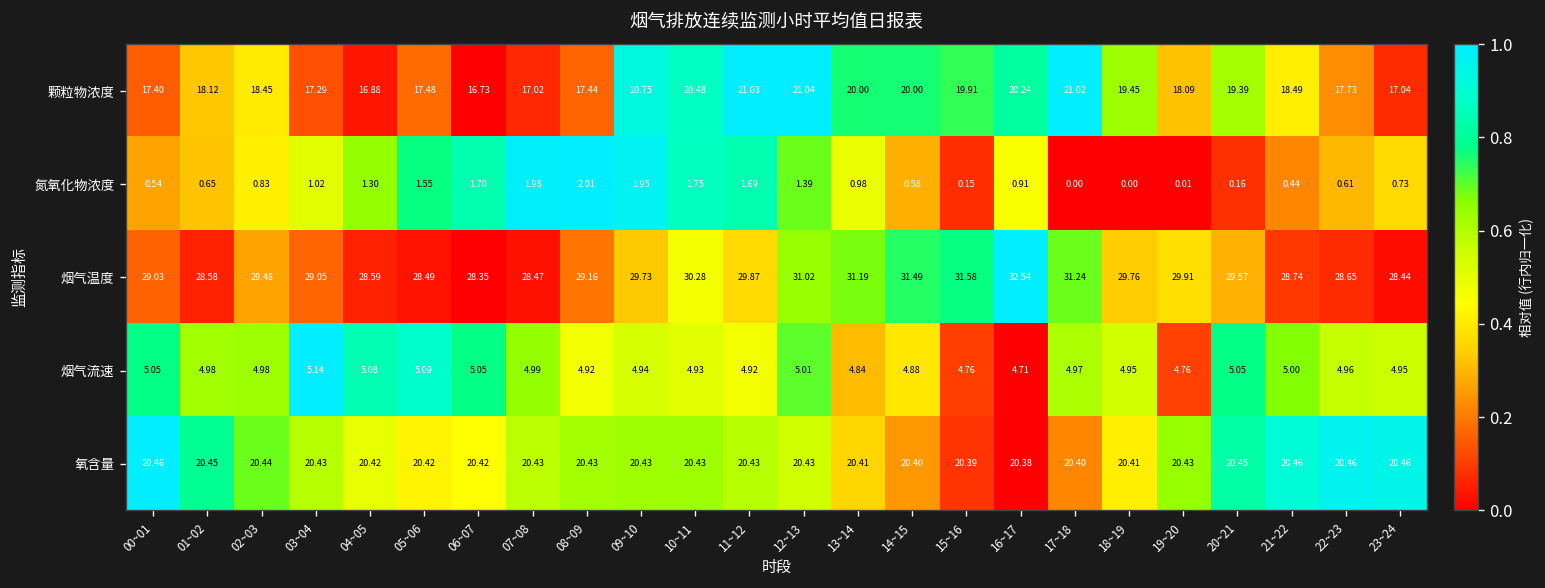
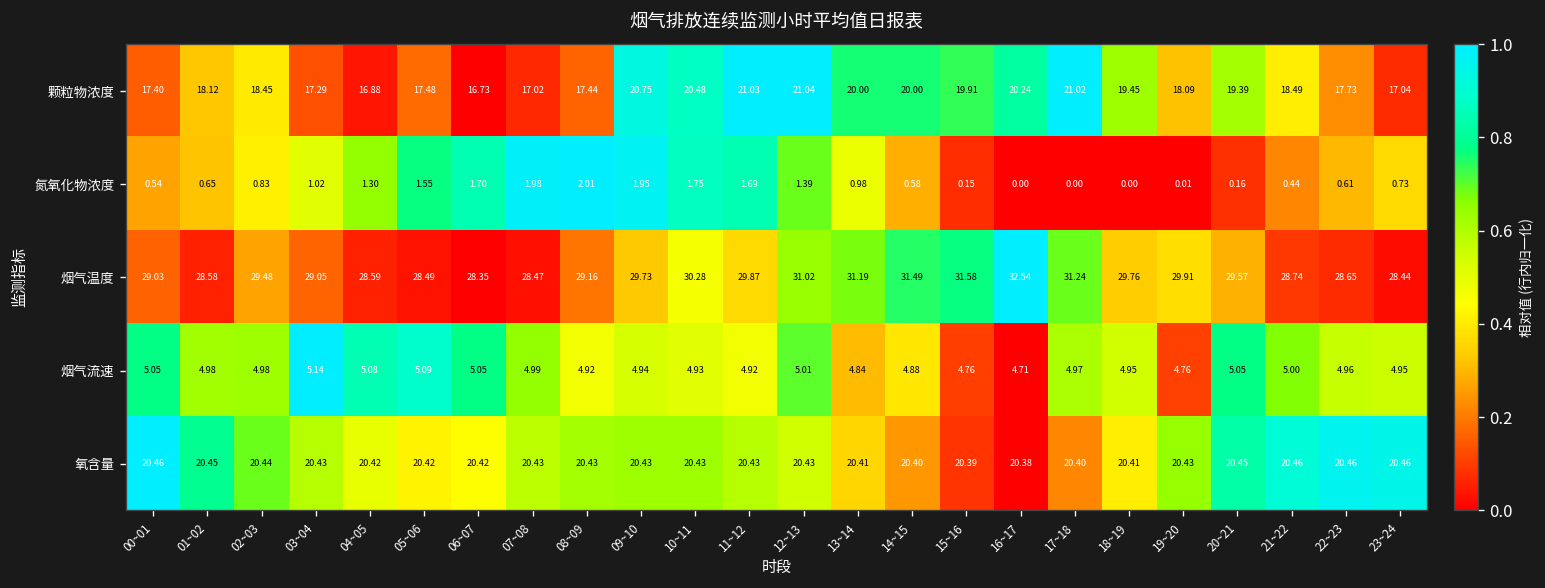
  {
    "颗粒物浓度": {
      "00~01": 17.40,
      "01~02": 18.12,
      "02~03": 18.45,
      "03~04": 17.29,
      "04~05": 16.88,
      "05~06": 17.48,
      "06~07": 16.73,
      "07~08": 17.02,
      "08~09": 17.44,
      "09~10": 20.75,
      "10~11": 20.48,
      "11~12": 21.03,
      "12~13": 21.04,
      "13~14": 20.00,
      "14~15": 20.00,
      "15~16": 19.91,
      "16~17": 20.24,
      "17~18": 21.02,
      "18~19": 19.45,
      "19~20": 18.09,
      "20~21": 19.39,
      "21~22": 18.49,
      "22~23": 17.73,
      "23~24": 17.04
    },
    "氮氧化物浓度": {
      "00~01": 0.54,
      "01~02": 0.65,
      "02~03": 0.83,
      "03~04": 1.02,
      "04~05": 1.30,
      "05~06": 1.55,
      "06~07": 1.70,
      "07~08": 1.98,
      "08~09": 2.01,
      "09~10": 1.95,
      "10~11": 1.75,
      "11~12": 1.69,
      "12~13": 1.39,
      "13~14": 0.98,
      "14~15": 0.58,
      "15~16": 0.15,
-     "16~17": 0.91,
+     "16~17": 0.00,
      "17~18": 0.00,
      "18~19": 0.00,
      "19~20": 0.01,
      "20~21": 0.16,
      "21~22": 0.44,
      "22~23": 0.61,
      "23~24": 0.73
    },
    "烟气温度": {
      "00~01": 29.03,
      "01~02": 28.58,
      "02~03": 29.48,
      "03~04": 29.05,
      "04~05": 28.59,
      "05~06": 28.49,
      "06~07": 28.35,
      "07~08": 28.47,
      "08~09": 29.16,
      "09~10": 29.73,
      "10~11": 30.28,
      "11~12": 29.87,
      "12~13": 31.02,
      "13~14": 31.19,
      "14~15": 31.49,
      "15~16": 31.58,
      "16~17": 32.54,
      "17~18": 31.24,
      "18~19": 29.76,
      "19~20": 29.91,
      "20~21": 29.57,
      "21~22": 28.74,
      "22~23": 28.65,
      "23~24": 28.44
    },
    "烟气流速": {
      "00~01": 5.05,
      "01~02": 4.98,
      "02~03": 4.98,
      "03~04": 5.14,
      "04~05": 5.08,
      "05~06": 5.09,
      "06~07": 5.05,
      "07~08": 4.99,
      "08~09": 4.92,
      "09~10": 4.94,
      "10~11": 4.93,
      "11~12": 4.92,
      "12~13": 5.01,
      "13~14": 4.84,
      "14~15": 4.88,
      "15~16": 4.76,
      "16~17": 4.71,
      "17~18": 4.97,
      "18~19": 4.95,
      "19~20": 4.76,
      "20~21": 5.05,
      "21~22": 5.00,
      "22~23": 4.96,
      "23~24": 4.95
    },
    "氧含量": {
      "00~01": 20.46,
      "01~02": 20.45,
      "02~03": 20.44,
      "03~04": 20.43,
      "04~05": 20.42,
      "05~06": 20.42,
      "06~07": 20.42,
      "07~08": 20.43,
      "08~09": 20.43,
      "09~10": 20.43,
      "10~11": 20.43,
      "11~12": 20.43,
      "12~13": 20.43,
      "13~14": 20.41,
      "14~15": 20.40,
      "15~16": 20.39,
      "16~17": 20.38,
      "17~18": 20.40,
      "18~19": 20.41,
      "19~20": 20.43,
      "20~21": 20.45,
      "21~22": 20.46,
      "22~23": 20.46,
      "23~24": 20.46
    }
  }
